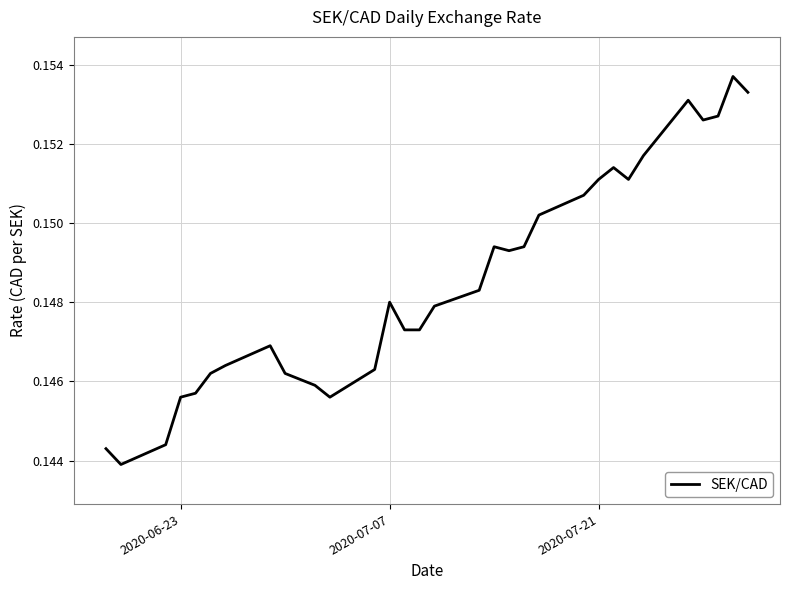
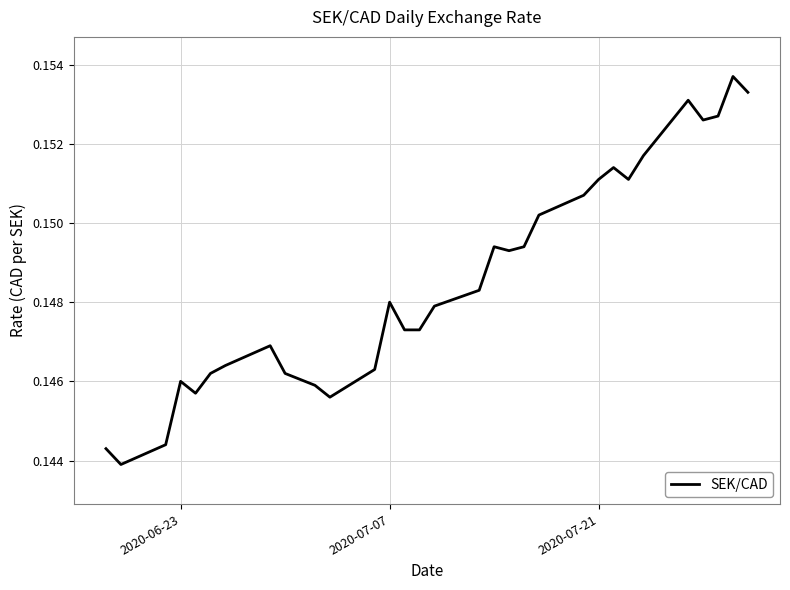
  {
-   "2020-06-23": 0.1456,
+   "2020-06-23": 0.1460,
    "2020-07-07": 0.1480,
    "2020-07-21": 0.1511
  }
